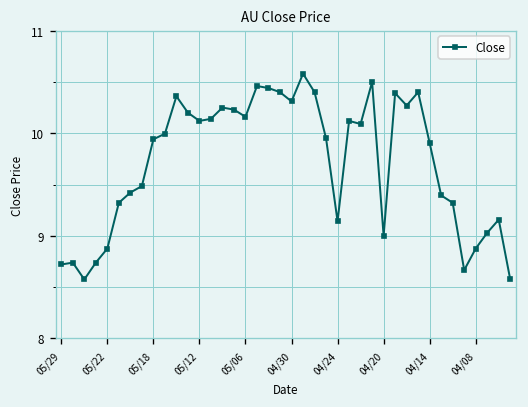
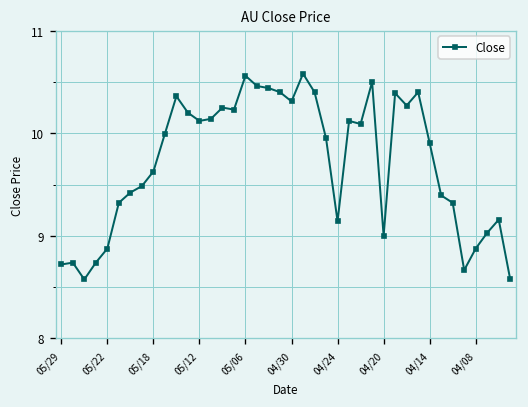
  {
    "05/29": 8.7,
    "05/22": 8.9,
-   "05/18": 9.9,
+   "05/18": 9.6,
    "05/12": 10.1,
-   "05/06": 10.2,
+   "05/06": 10.6,
    "04/30": 10.3,
    "04/24": 9.1,
    "04/20": 9.0,
    "04/14": 9.9,
    "04/08": 8.9
  }
